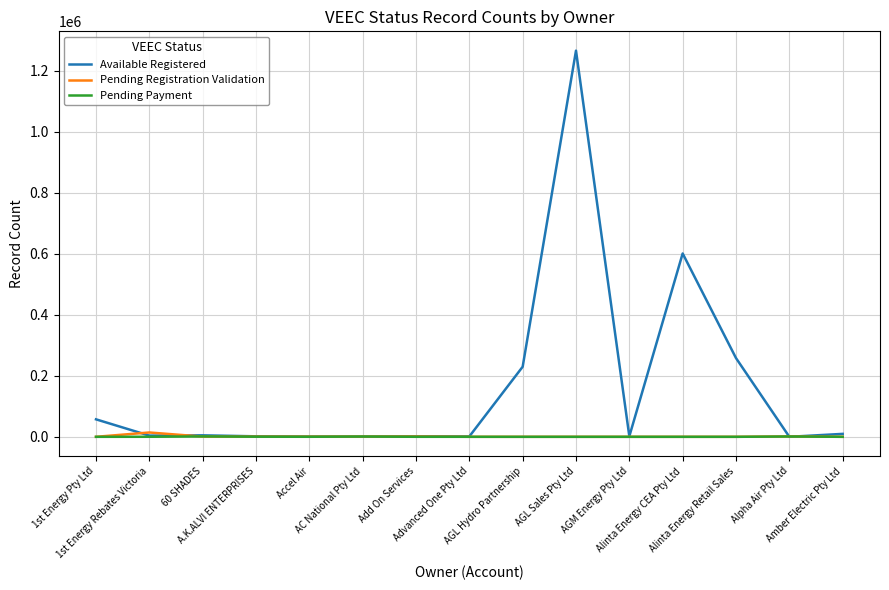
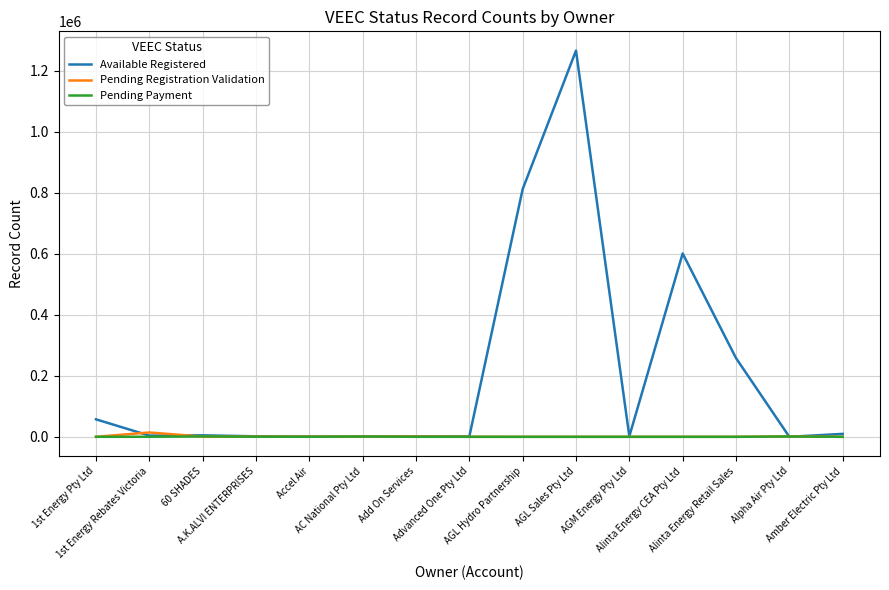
  {
    "Available Registered": {
      "1st Energy Pty Ltd": 60000,
-     "AGL Hydro Partnership": 230000,
+     "AGL Hydro Partnership": 810000,
      "AGL Sales Pty Ltd": 1270000,
      "Alinta Energy CEA Pty Ltd": 600000,
      "Alinta Energy Retail Sales": 260000,
      "Amber Electric Pty Ltd": 10000
    },
    "Pending Registration Validation": {
      "1st Energy Rebates Victoria": 10000
    }
  }
